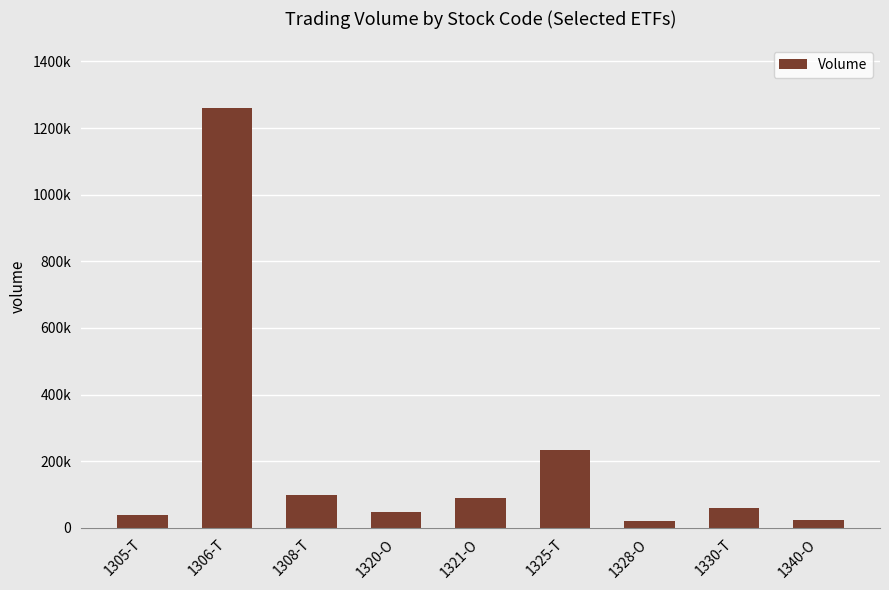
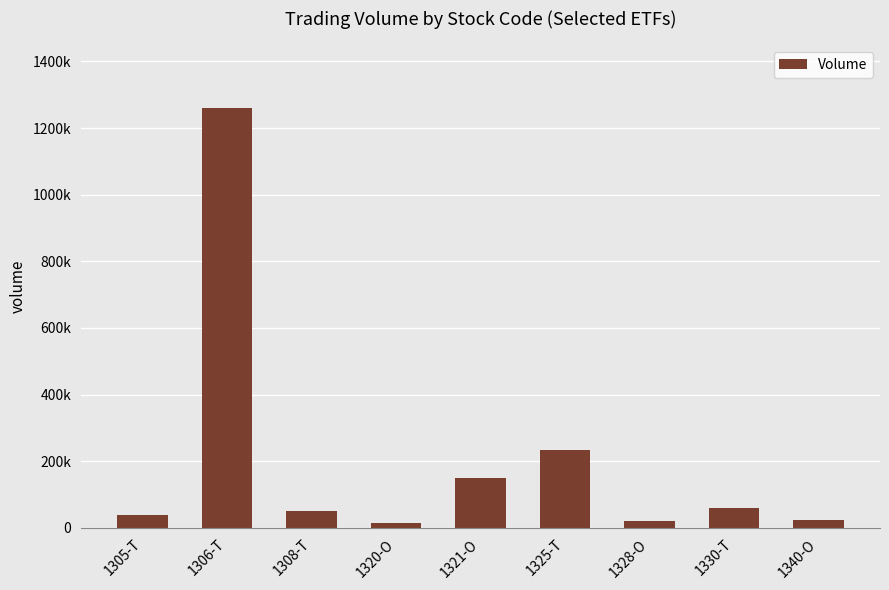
  {
    "1305-T": 40000,
    "1306-T": 1260000,
-   "1308-T": 100000,
-   "1320-O": 50000,
-   "1321-O": 90000,
+   "1308-T": 50000,
+   "1320-O": 10000,
+   "1321-O": 150000,
    "1325-T": 230000,
    "1328-O": 20000,
    "1330-T": 60000,
    "1340-O": 20000
  }
